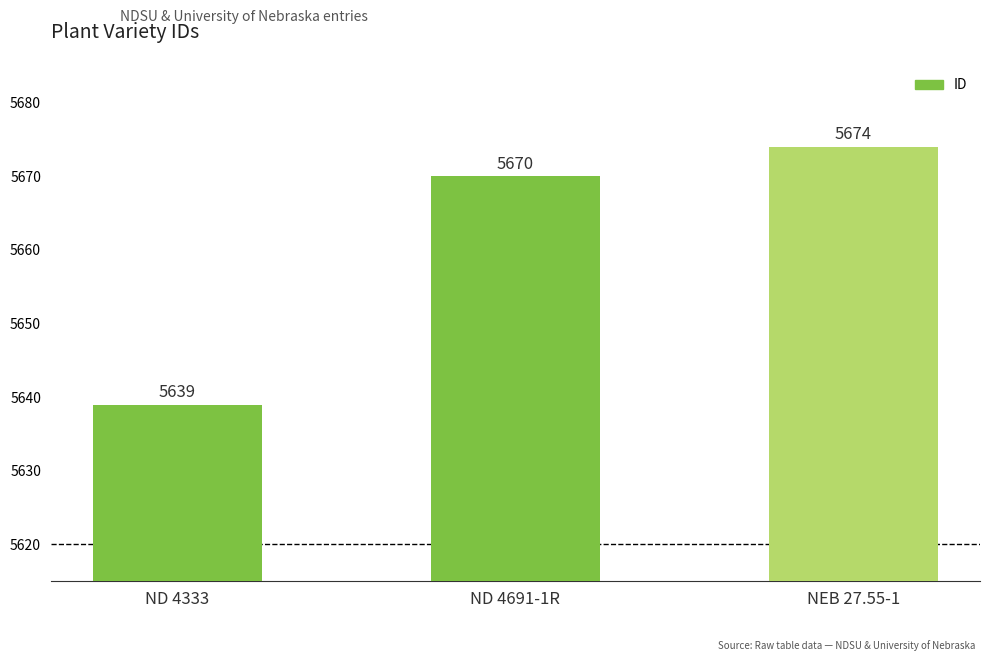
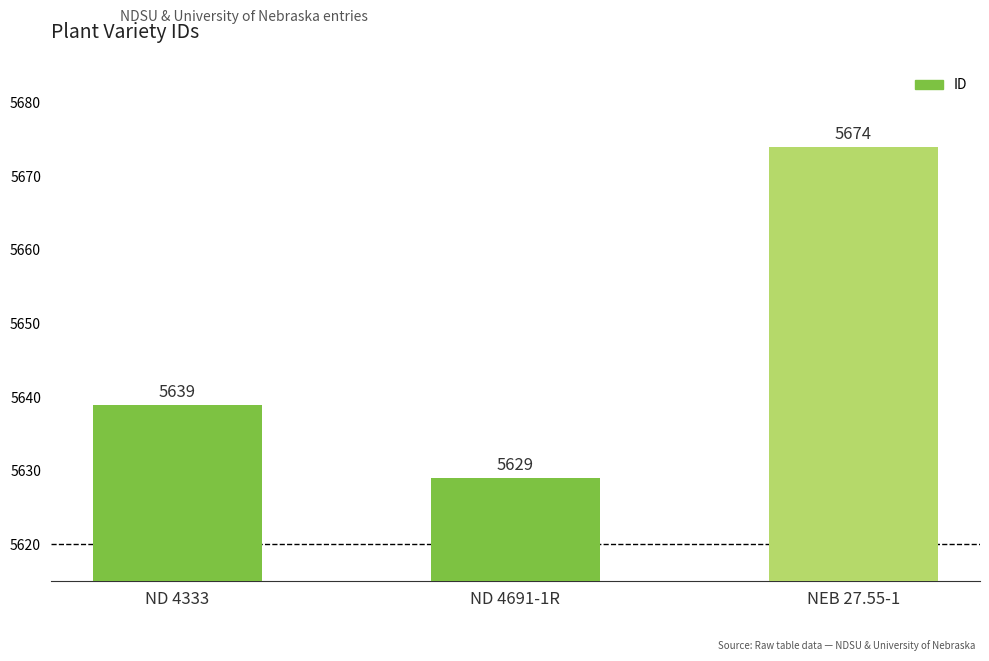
  {
    "ND 4333": 5639,
-   "ND 4691-1R": 5670,
+   "ND 4691-1R": 5629,
    "NEB 27.55-1": 5674
  }
